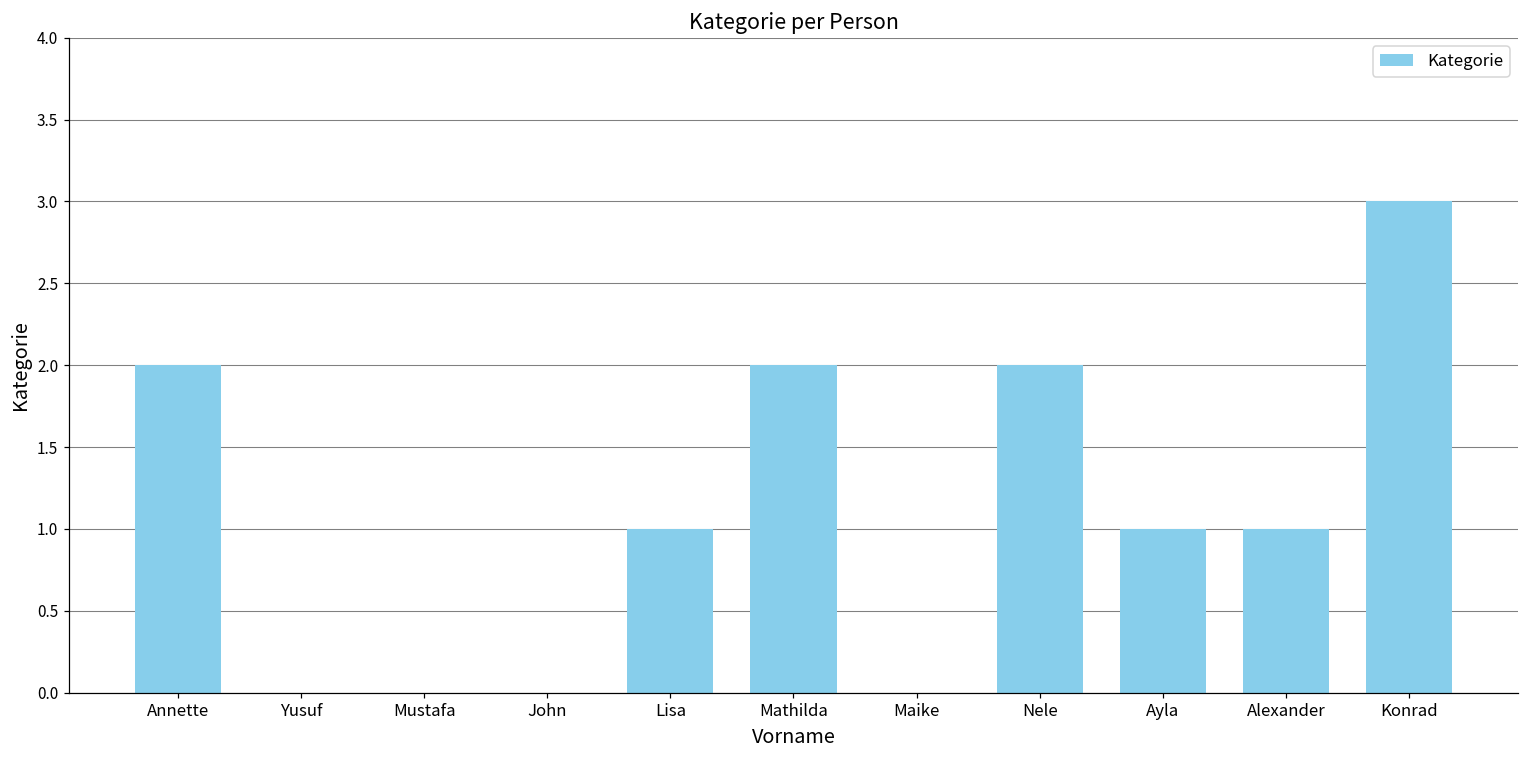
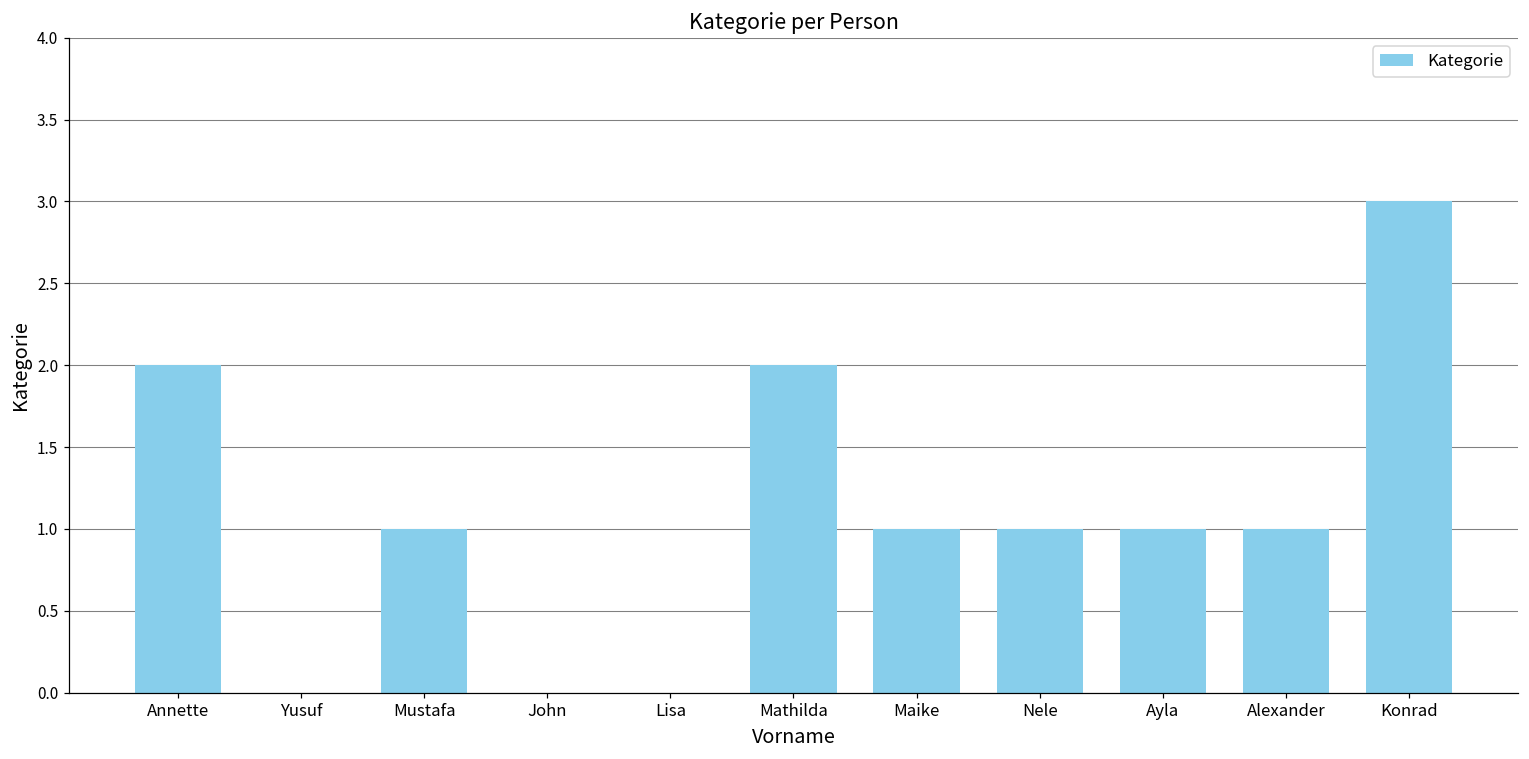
  {
    "Annette": 2,
    "Yusuf": 0,
-   "Mustafa": 0,
+   "Mustafa": 1,
    "John": 0,
-   "Lisa": 1,
+   "Lisa": 0,
    "Mathilda": 2,
-   "Maike": 0,
-   "Nele": 2,
+   "Maike": 1,
+   "Nele": 1,
    "Ayla": 1,
    "Alexander": 1,
    "Konrad": 3
  }
